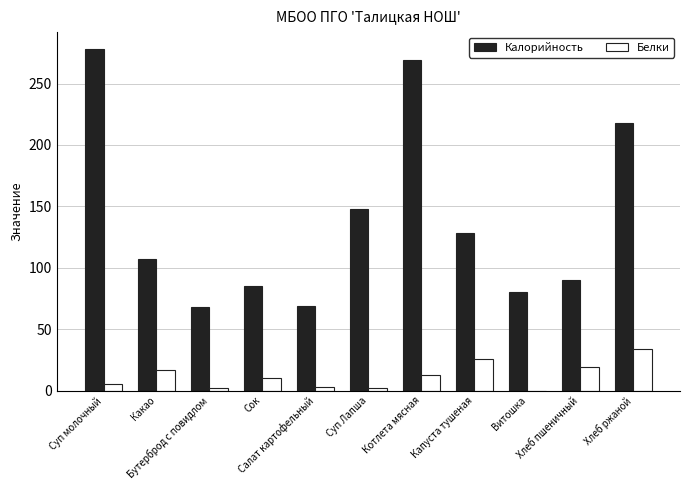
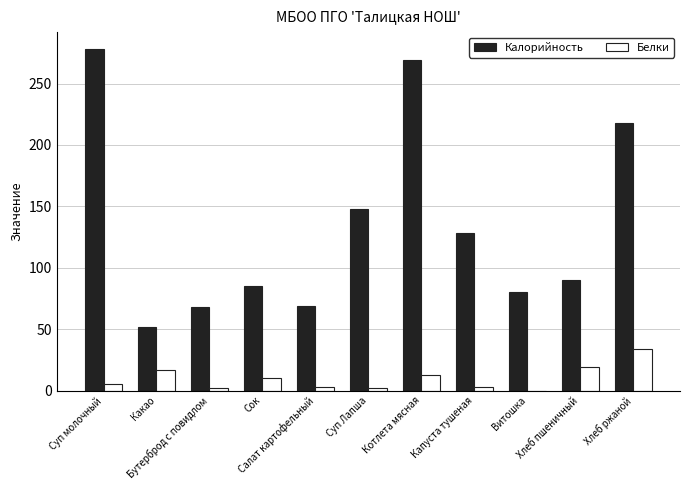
  {
    "Калорийность": {
      "Суп молочный": 278,
-     "Какао": 107,
+     "Какао": 52,
      "Бутерброд с повидлом": 68,
      "Сок": 85,
      "Салат картофельный": 69,
      "Суп Лапша": 148,
      "Котлета мясная": 269,
      "Капуста тушеная": 128,
      "Витошка": 80,
      "Хлеб пшеничный": 90,
      "Хлеб ржаной": 218
    },
    "Белки": {
      "Суп молочный": 5,
      "Какао": 17,
      "Бутерброд с повидлом": 2,
      "Сок": 10,
      "Салат картофельный": 3,
      "Котлета мясная": 13,
-     "Капуста тушеная": 26,
+     "Капуста тушеная": 3,
      "Витошка": 0,
      "Хлеб пшеничный": 19,
      "Хлеб ржаной": 34
    }
  }
